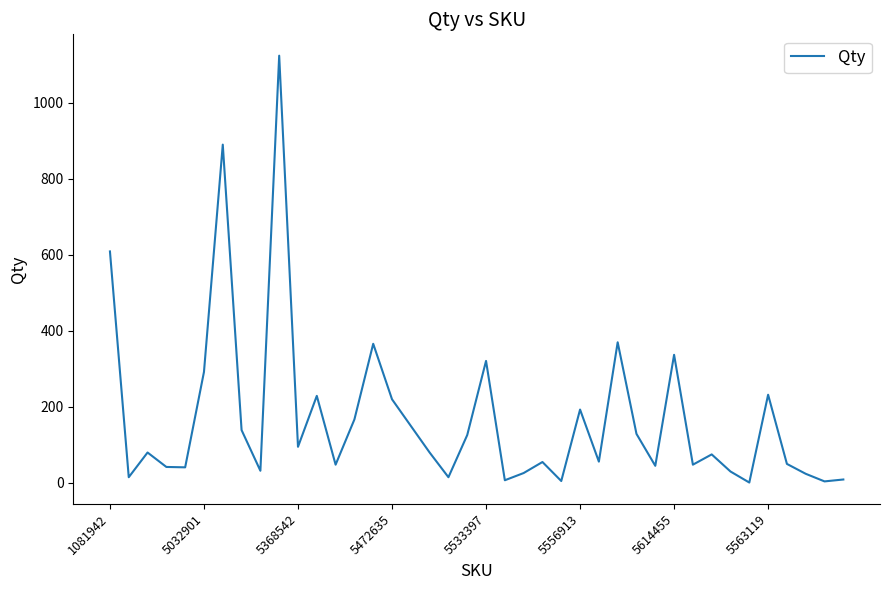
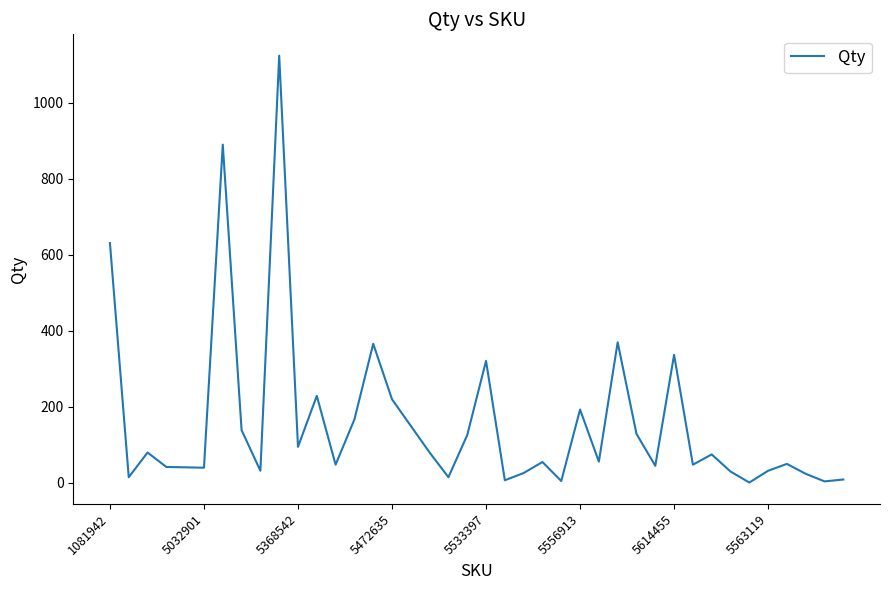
  {
-   "1081942": 610,
-   "5032901": 290,
+   "1081942": 630,
+   "5032901": 40,
    "5368542": 100,
    "5472635": 220,
    "5533397": 320,
    "5556913": 190,
    "5614455": 340,
-   "5563119": 230
+   "5563119": 30
  }
